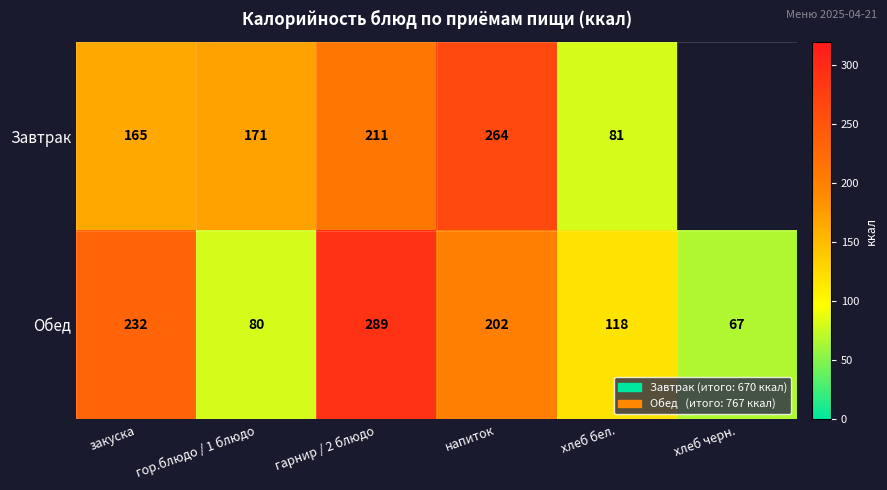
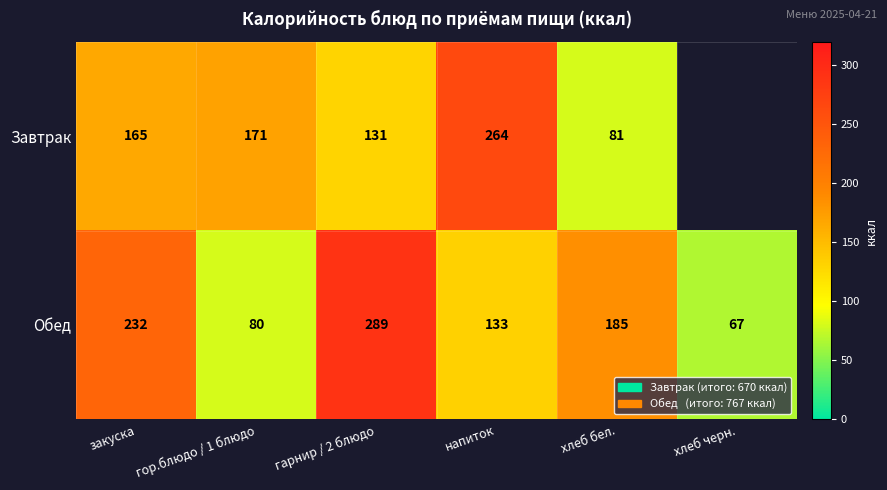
  {
    "Завтрак": {
      "закуска": 165,
      "гор.блюдо / 1 блюдо": 171,
-     "гарнир / 2 блюдо": 211,
+     "гарнир / 2 блюдо": 131,
      "напиток": 264,
      "хлеб бел.": 81
    },
    "Обед": {
      "закуска": 232,
      "гор.блюдо / 1 блюдо": 80,
      "гарнир / 2 блюдо": 289,
-     "напиток": 202,
-     "хлеб бел.": 118,
+     "напиток": 133,
+     "хлеб бел.": 185,
      "хлеб черн.": 67
    }
  }
